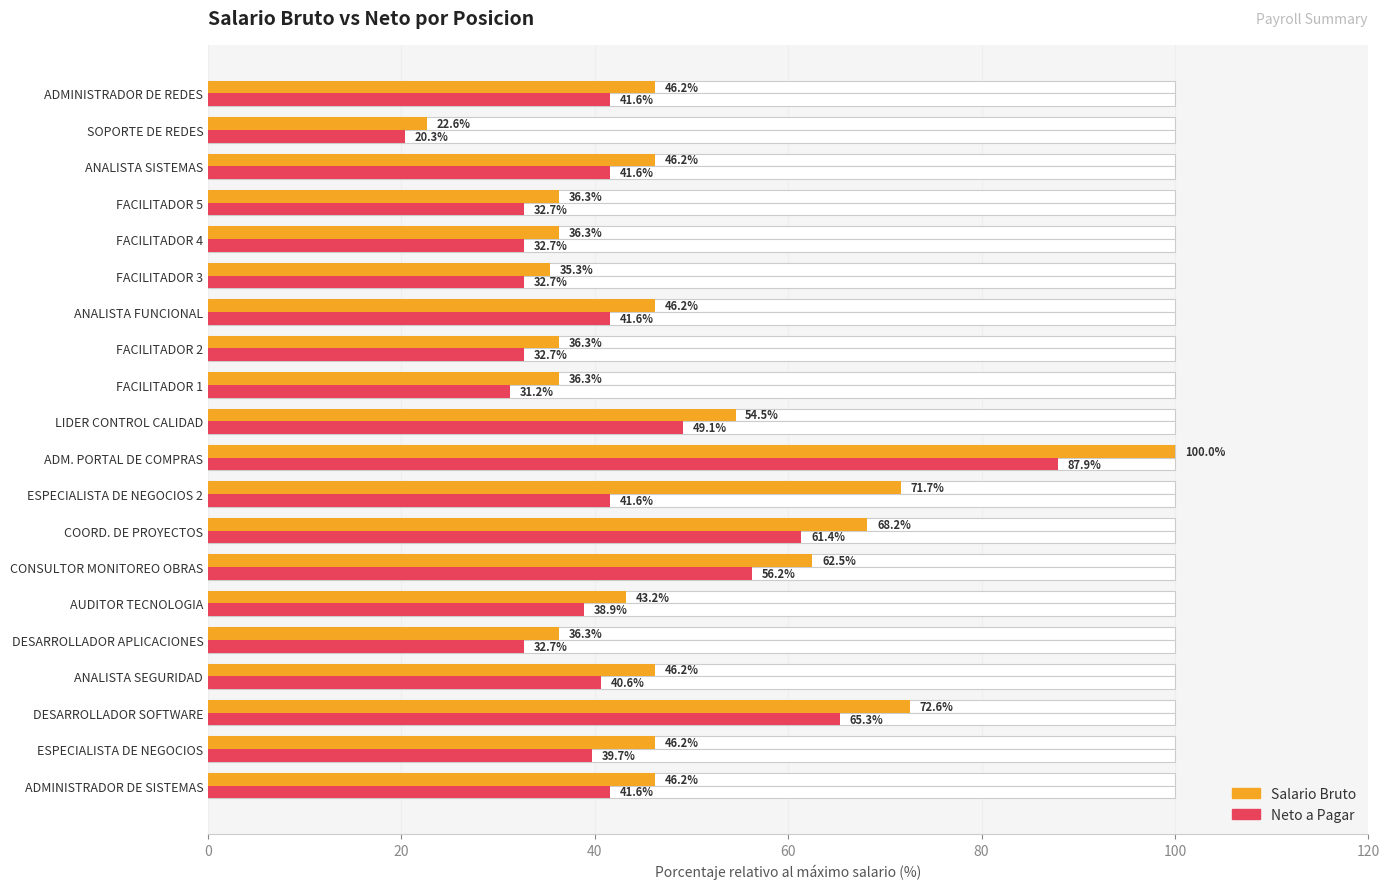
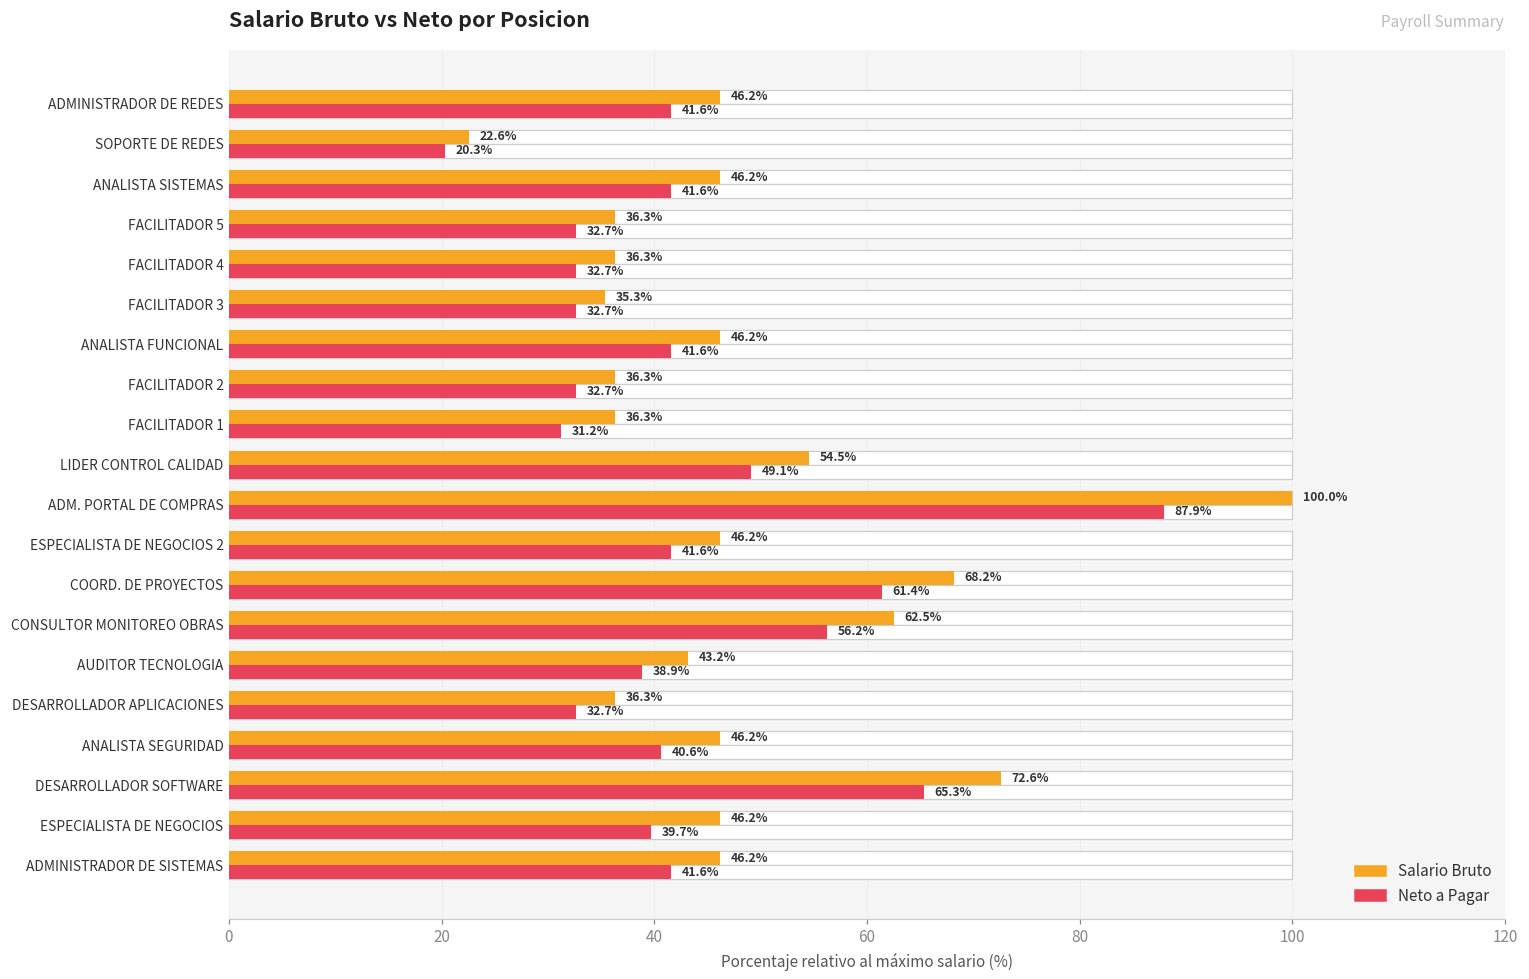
  {
    "Salario Bruto": {
      "ADM. PORTAL DE COMPRAS": "100.0%",
-     "ESPECIALISTA DE NEGOCIOS 2": "71.7%"
+     "ESPECIALISTA DE NEGOCIOS 2": "46.2%"
    }
  }
